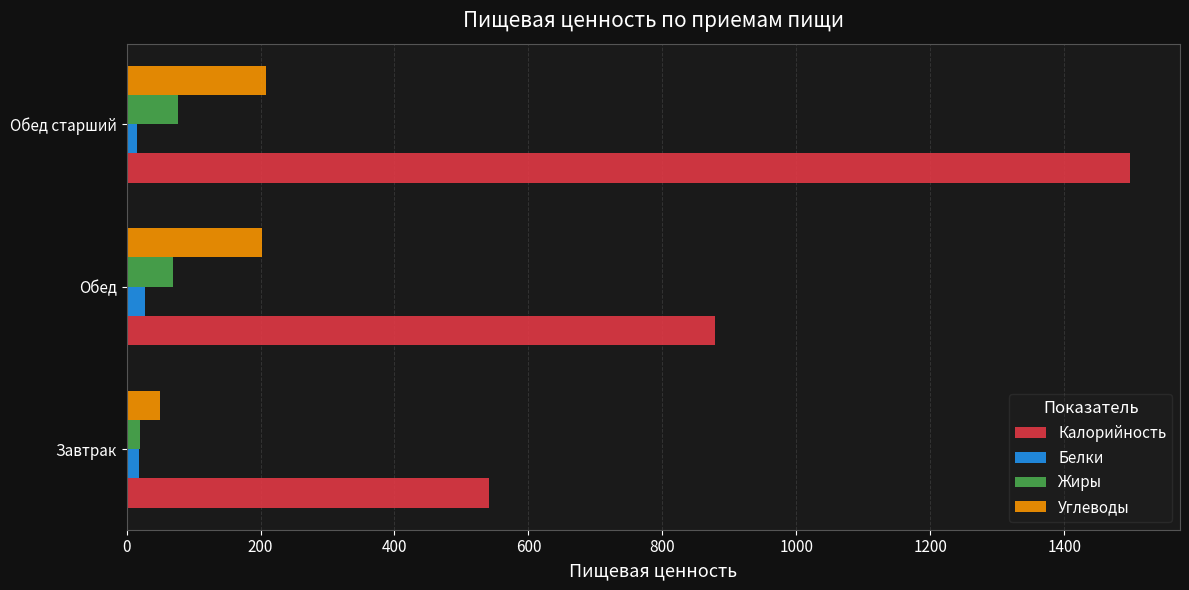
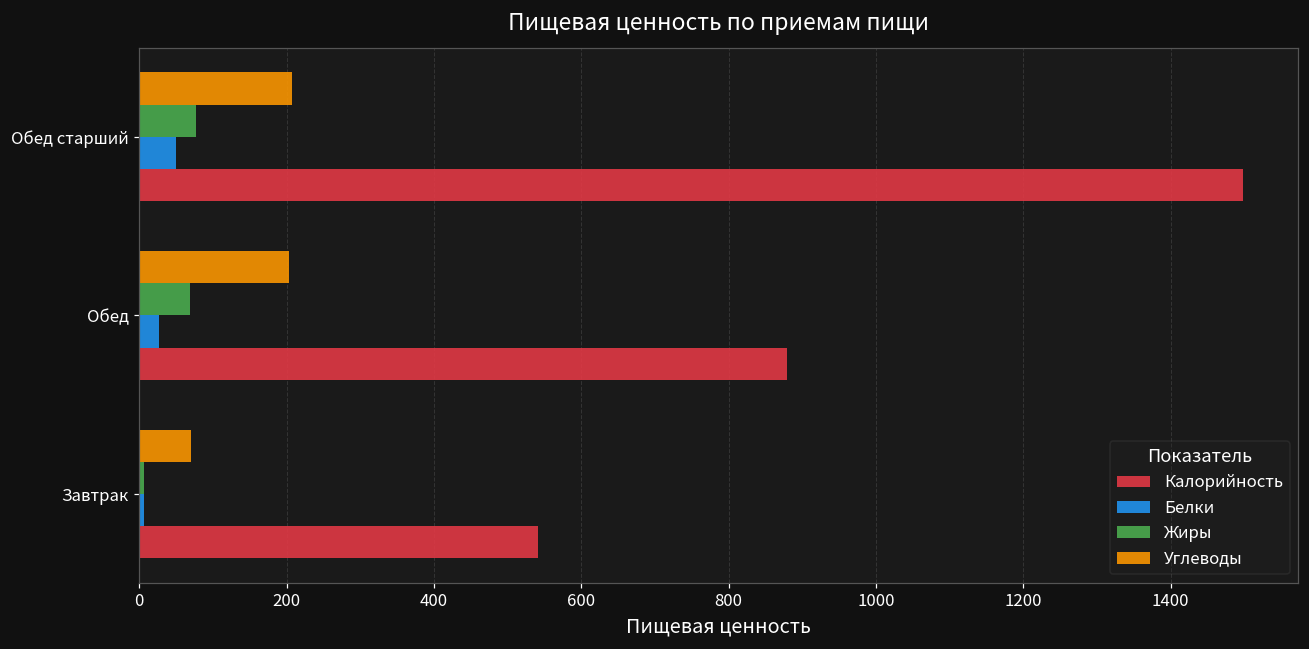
  {
    "Калорийность": {
      "Обед старший": 1500,
      "Обед": 880,
      "Завтрак": 540
    },
    "Белки": {
-     "Обед старший": 10,
+     "Обед старший": 50,
      "Обед": 30,
-     "Завтрак": 20
+     "Завтрак": 10
    },
    "Жиры": {
      "Обед старший": 80,
      "Обед": 70,
-     "Завтрак": 20
+     "Завтрак": 10
    },
    "Углеводы": {
      "Обед старший": 210,
      "Обед": 200,
-     "Завтрак": 50
+     "Завтрак": 70
    }
  }
